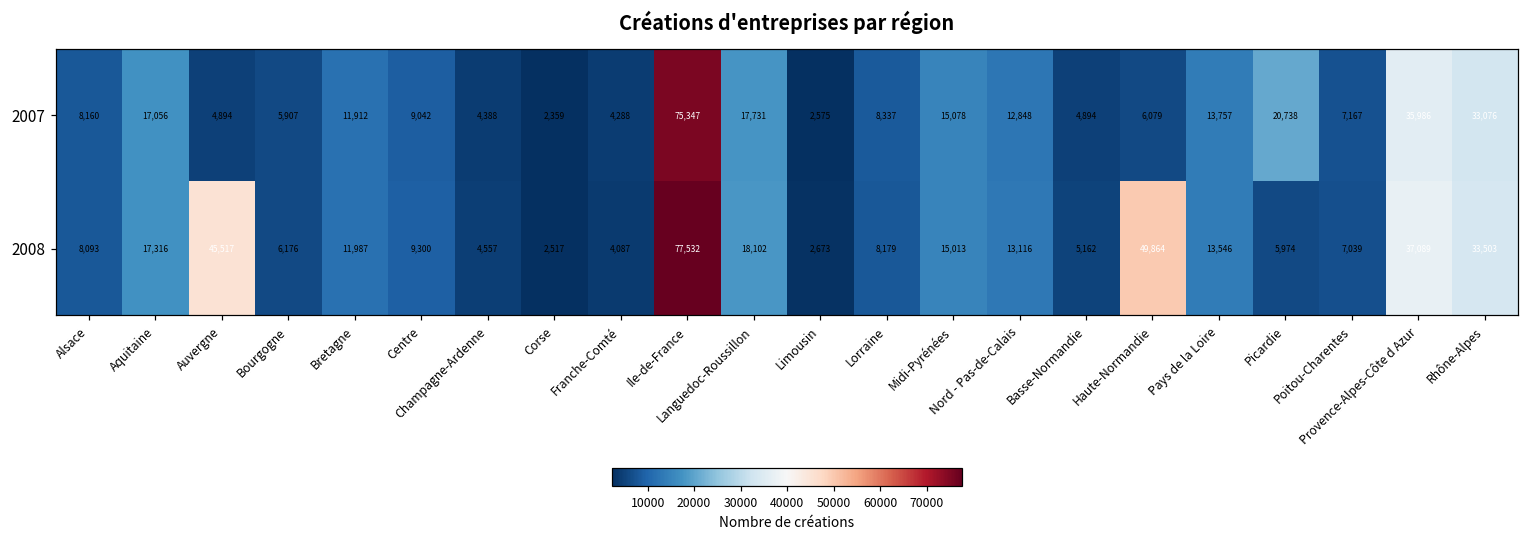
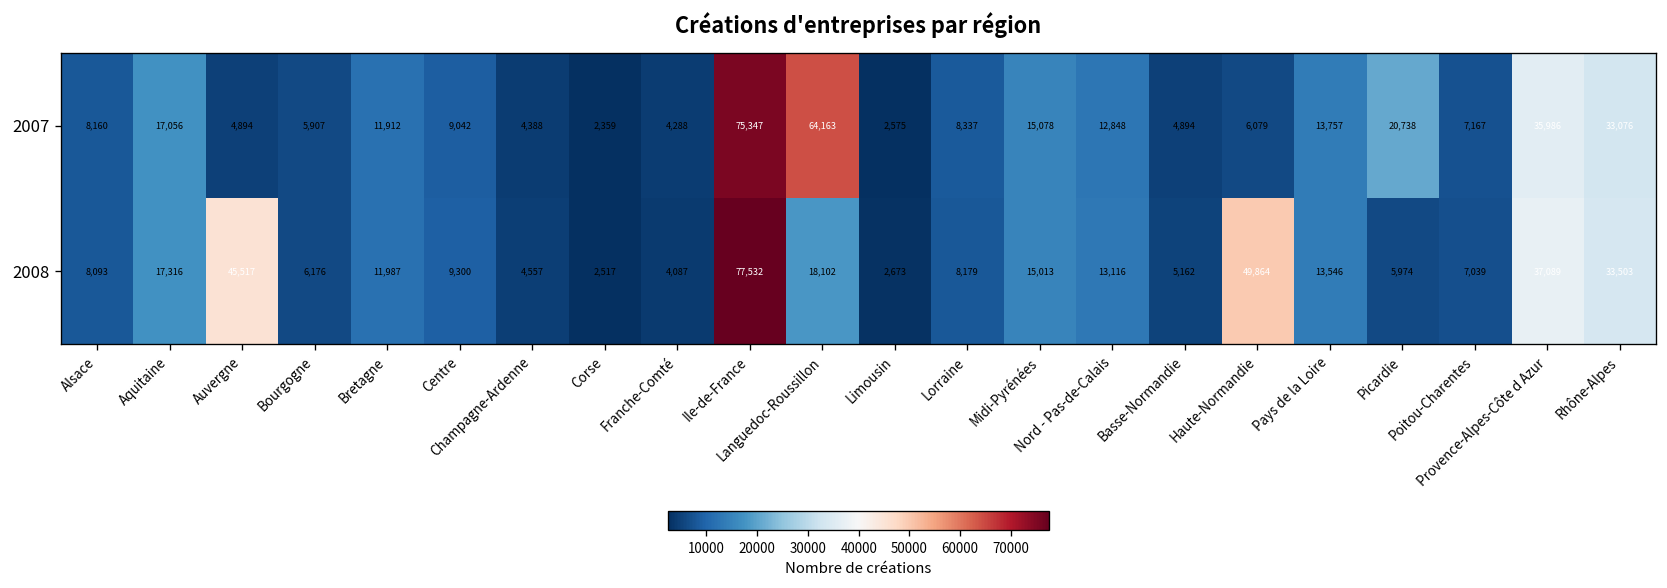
  {
    "2007": {
      "Alsace": "8,160",
      "Aquitaine": "17,056",
      "Auvergne": "4,894",
      "Bourgogne": "5,907",
      "Bretagne": "11,912",
      "Centre": "9,042",
      "Champagne-Ardenne": "4,388",
      "Corse": "2,359",
      "Franche-Comté": "4,288",
      "Ile-de-France": "75,347",
-     "Languedoc-Roussillon": "17,731",
+     "Languedoc-Roussillon": "64,163",
      "Limousin": "2,575",
      "Lorraine": "8,337",
      "Midi-Pyrénées": "15,078",
      "Nord - Pas-de-Calais": "12,848",
      "Basse-Normandie": "4,894",
      "Haute-Normandie": "6,079",
      "Pays de la Loire": "13,757",
      "Picardie": "20,738",
      "Poitou-Charentes": "7,167"
    },
    "2008": {
      "Alsace": "8,093",
      "Aquitaine": "17,316",
      "Bourgogne": "6,176",
      "Bretagne": "11,987",
      "Centre": "9,300",
      "Champagne-Ardenne": "4,557",
      "Corse": "2,517",
      "Franche-Comté": "4,087",
      "Ile-de-France": "77,532",
      "Languedoc-Roussillon": "18,102",
      "Limousin": "2,673",
      "Lorraine": "8,179",
      "Midi-Pyrénées": "15,013",
      "Nord - Pas-de-Calais": "13,116",
      "Basse-Normandie": "5,162",
      "Haute-Normandie": "49,864",
      "Pays de la Loire": "13,546",
      "Picardie": "5,974",
      "Poitou-Charentes": "7,039"
    }
  }
